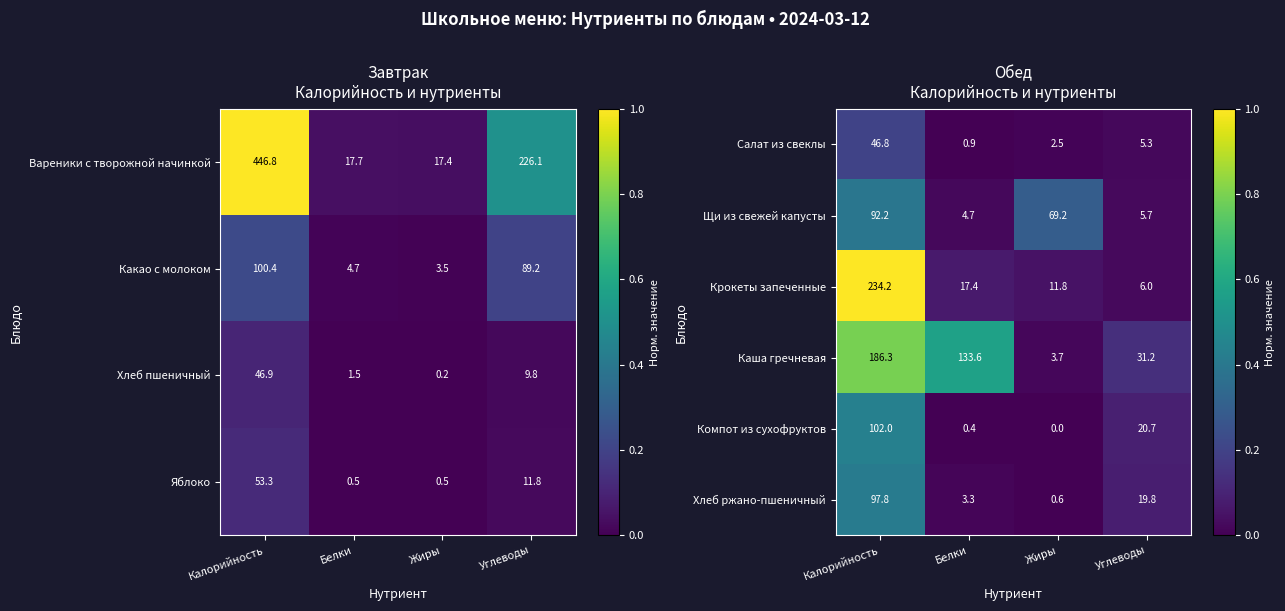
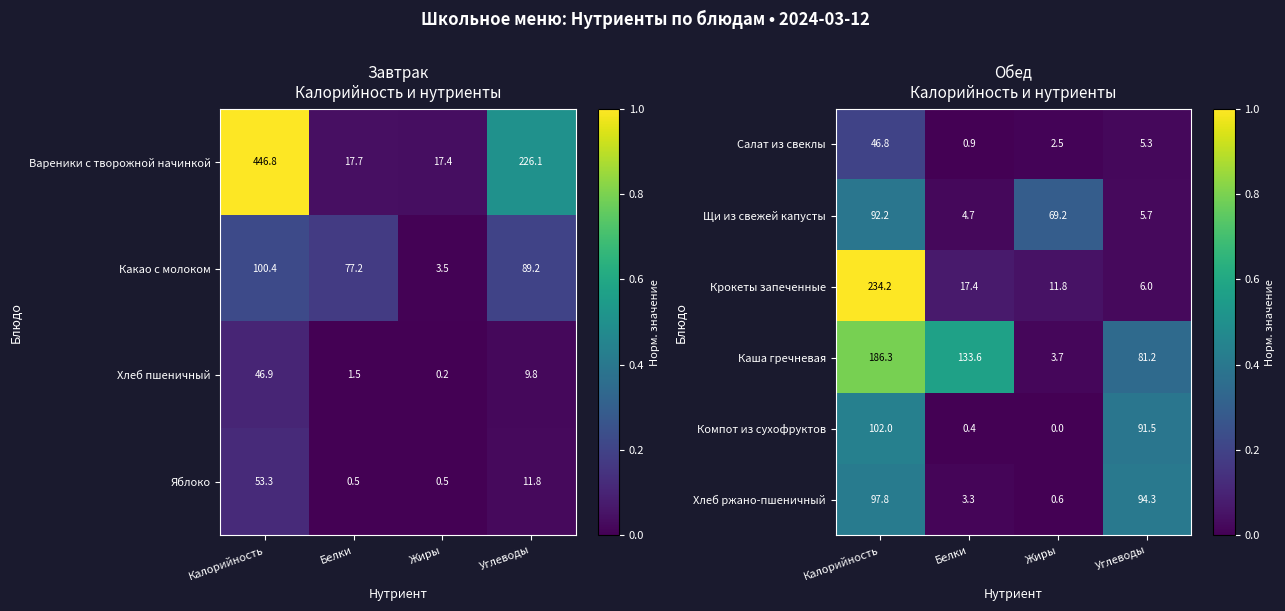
  {
    "Завтрак Калорийность и нутриенты": {
      "Вареники с творожной начинкой": {
        "Калорийность": 446.8,
        "Белки": 17.7,
        "Жиры": 17.4,
        "Углеводы": 226.1
      },
      "Какао с молоком": {
        "Калорийность": 100.4,
-       "Белки": 4.7,
+       "Белки": 77.2,
        "Жиры": 3.5,
        "Углеводы": 89.2
      },
      "Хлеб пшеничный": {
        "Калорийность": 46.9,
        "Белки": 1.5,
        "Жиры": 0.2,
        "Углеводы": 9.8
      },
      "Яблоко": {
        "Калорийность": 53.3,
        "Белки": 0.5,
        "Жиры": 0.5,
        "Углеводы": 11.8
      }
    },
    "Обед Калорийность и нутриенты": {
      "Салат из свеклы": {
        "Калорийность": 46.8,
        "Белки": 0.9,
        "Жиры": 2.5,
        "Углеводы": 5.3
      },
      "Щи из свежей капусты": {
        "Калорийность": 92.2,
        "Белки": 4.7,
        "Жиры": 69.2,
        "Углеводы": 5.7
      },
      "Крокеты запеченные": {
        "Калорийность": 234.2,
        "Белки": 17.4,
        "Жиры": 11.8,
        "Углеводы": 6.0
      },
      "Каша гречневая": {
        "Калорийность": 186.3,
        "Белки": 133.6,
        "Жиры": 3.7,
-       "Углеводы": 31.2
+       "Углеводы": 81.2
      },
      "Компот из сухофруктов": {
        "Калорийность": 102.0,
        "Белки": 0.4,
        "Жиры": 0.0,
-       "Углеводы": 20.7
+       "Углеводы": 91.5
      },
      "Хлеб ржано-пшеничный": {
        "Калорийность": 97.8,
        "Белки": 3.3,
        "Жиры": 0.6,
-       "Углеводы": 19.8
+       "Углеводы": 94.3
      }
    }
  }
